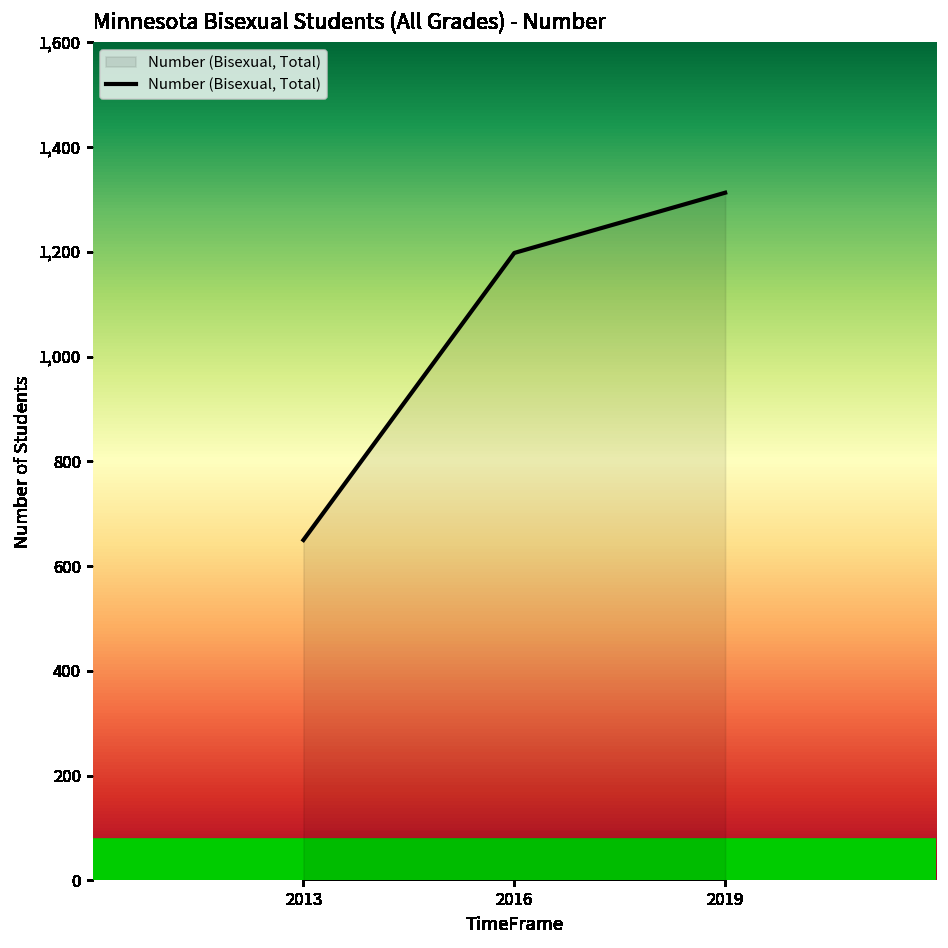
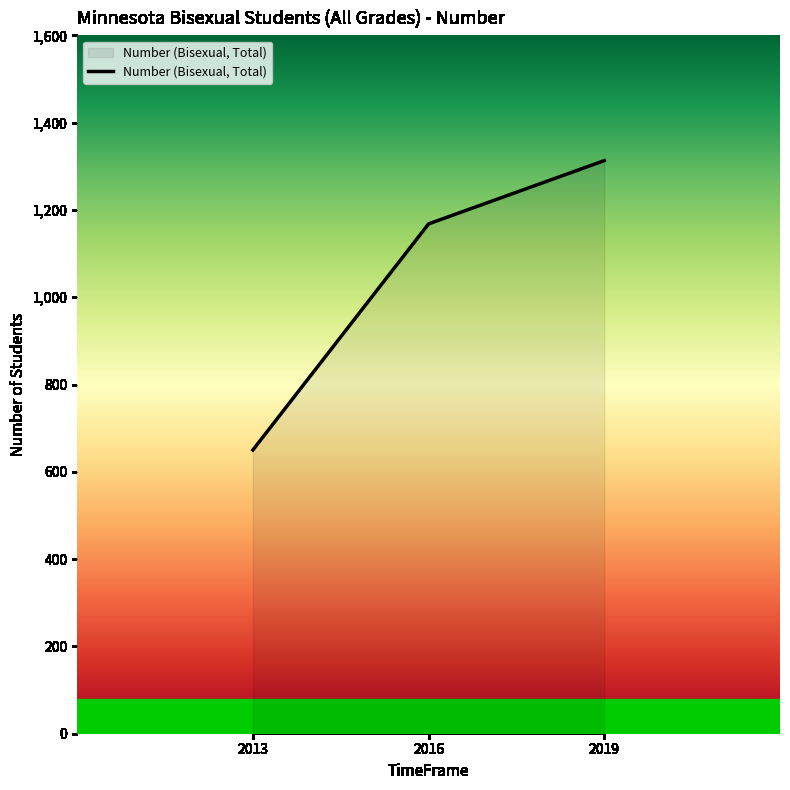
  {
    "2013": "650",
-   "2016": "1,200",
+   "2016": "1,170",
    "2019": "1,310"
  }
